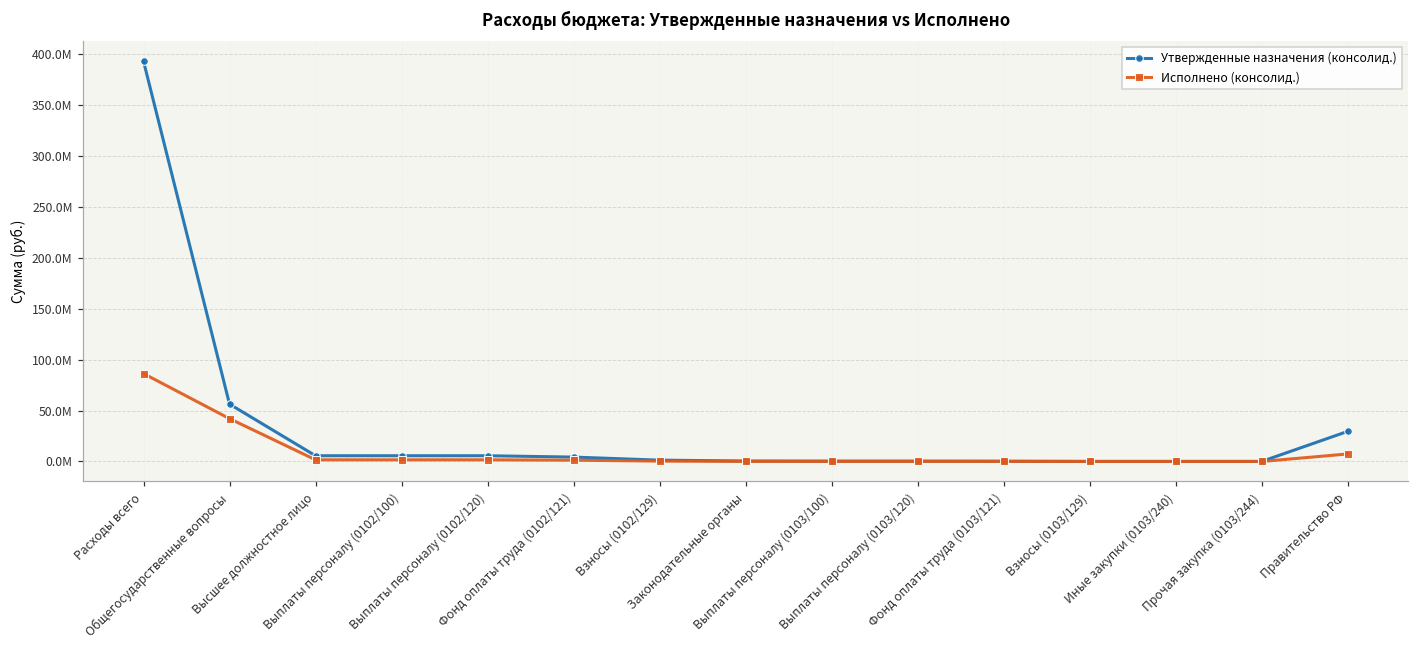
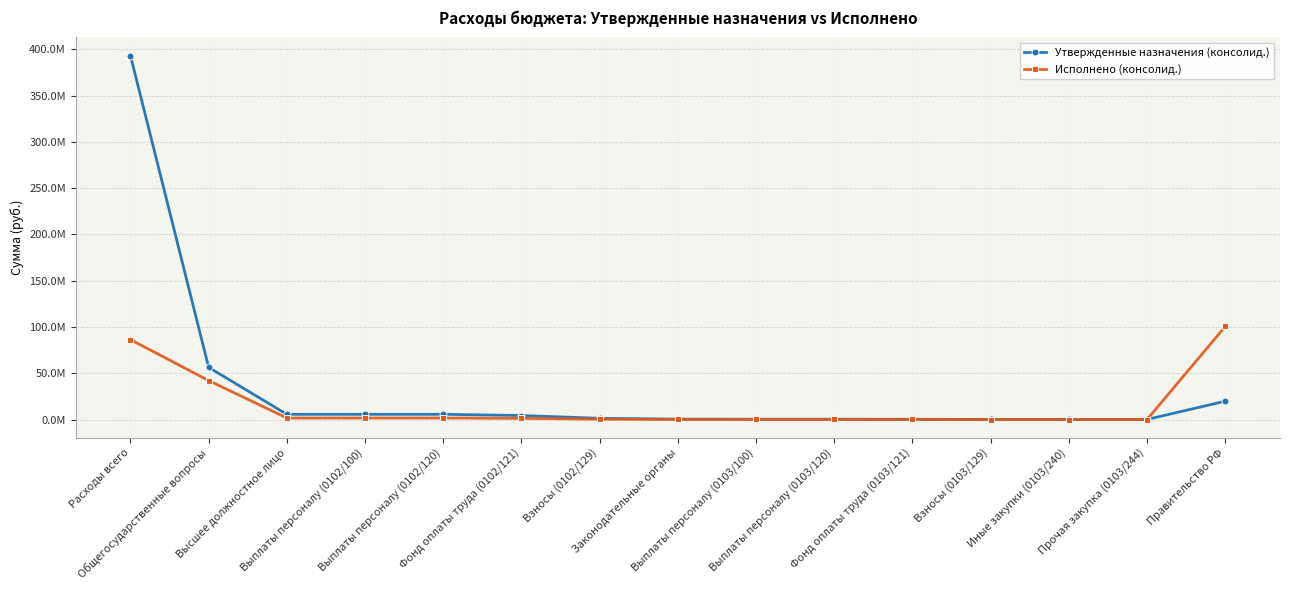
  {
    "Утвержденные назначения (консолид.)": {
      "Расходы всего": 390000000,
      "Общегосударственные вопросы": 60000000,
      "Высшее должностное лицо": 10000000,
      "Выплаты персоналу (0102/100)": 10000000,
      "Выплаты персоналу (0102/120)": 10000000,
      "Фонд оплаты труда (0102/121)": 0,
-     "Правительство РФ": 30000000
+     "Правительство РФ": 20000000
    },
    "Исполнено (консолид.)": {
      "Расходы всего": 90000000,
      "Общегосударственные вопросы": 40000000,
      "Высшее должностное лицо": 0,
      "Выплаты персоналу (0102/100)": 0,
      "Выплаты персоналу (0102/120)": 0,
      "Фонд оплаты труда (0102/121)": 0,
-     "Правительство РФ": 10000000
+     "Правительство РФ": 100000000
    }
  }
